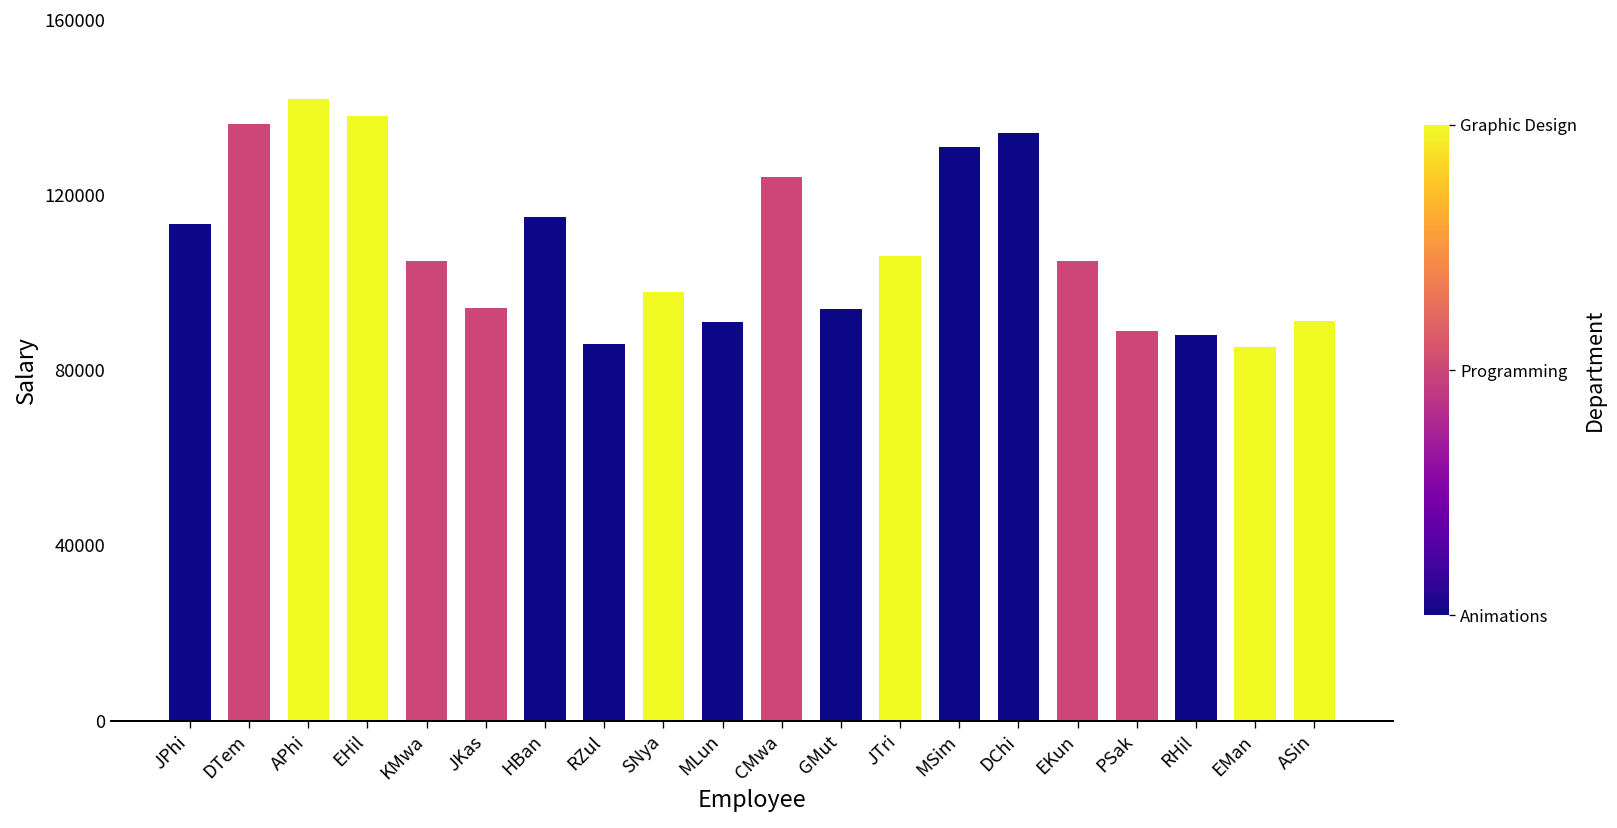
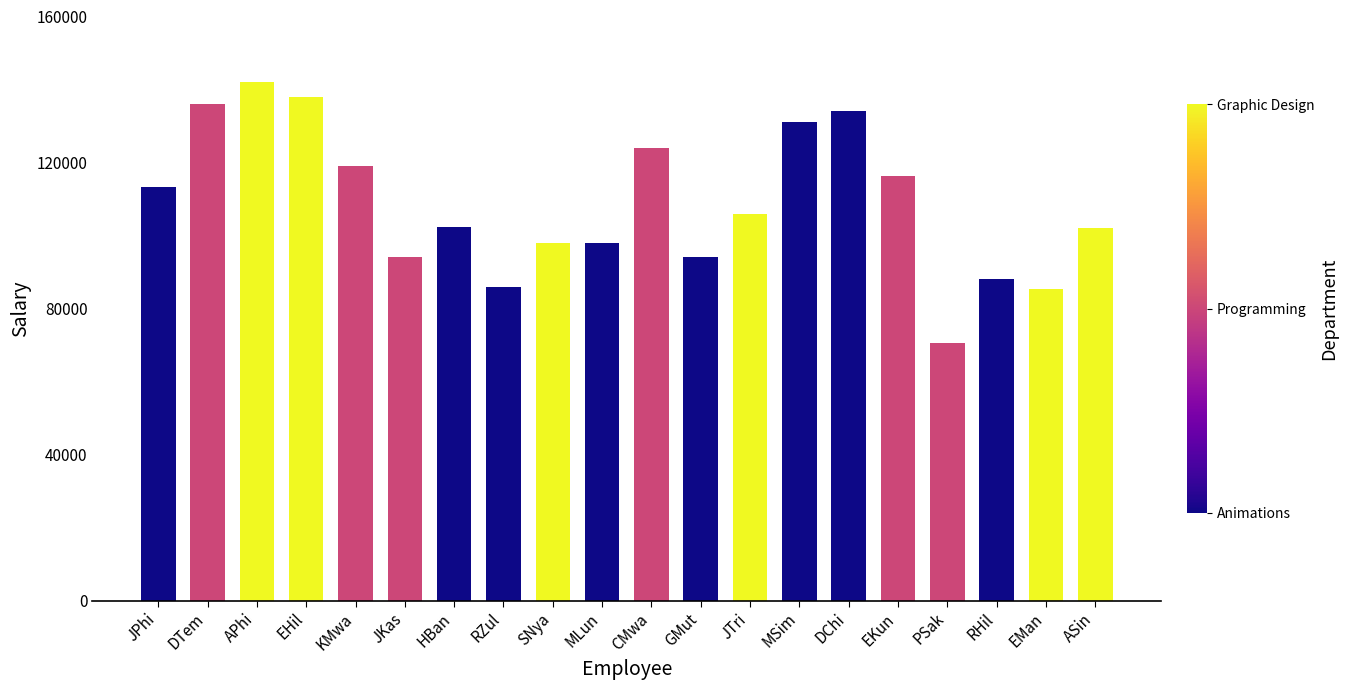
  {
    "JPhi": 113000,
    "DTem": 136000,
    "APhi": 142000,
    "EHil": 138000,
-   "KMwa": 105000,
+   "KMwa": 119000,
    "JKas": 94000,
-   "HBan": 115000,
+   "HBan": 102000,
    "RZul": 86000,
    "SNya": 98000,
-   "MLun": 91000,
+   "MLun": 98000,
    "CMwa": 124000,
    "GMut": 94000,
    "JTri": 106000,
    "MSim": 131000,
    "DChi": 134000,
-   "EKun": 105000,
-   "PSak": 89000,
+   "EKun": 116000,
+   "PSak": 71000,
    "RHil": 88000,
    "EMan": 85000,
-   "ASin": 91000
+   "ASin": 102000
  }
